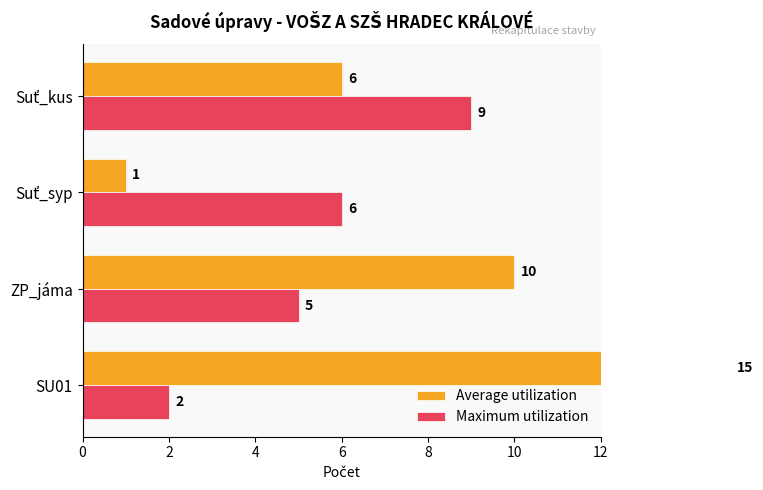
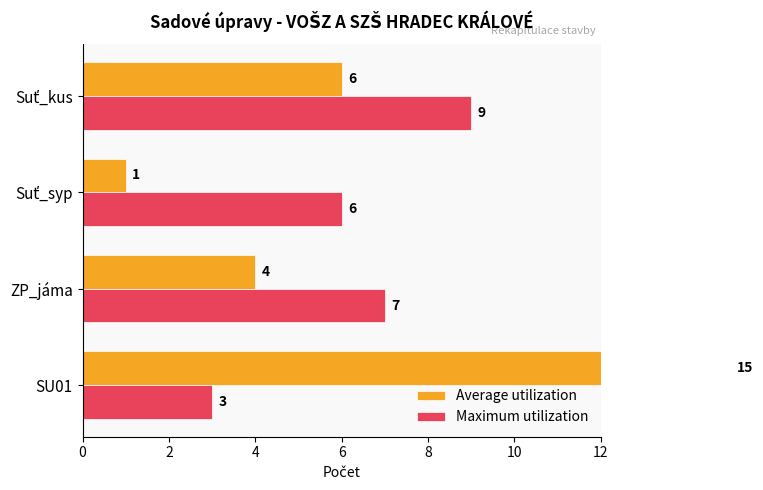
  {
    "Average utilization": {
      "Suť_kus": 6,
      "Suť_syp": 1,
-     "ZP_jáma": 10
+     "ZP_jáma": 4
    },
    "Maximum utilization": {
      "Suť_kus": 9,
      "Suť_syp": 6,
-     "ZP_jáma": 5,
-     "SU01": 2
+     "ZP_jáma": 7,
+     "SU01": 3
    }
  }
